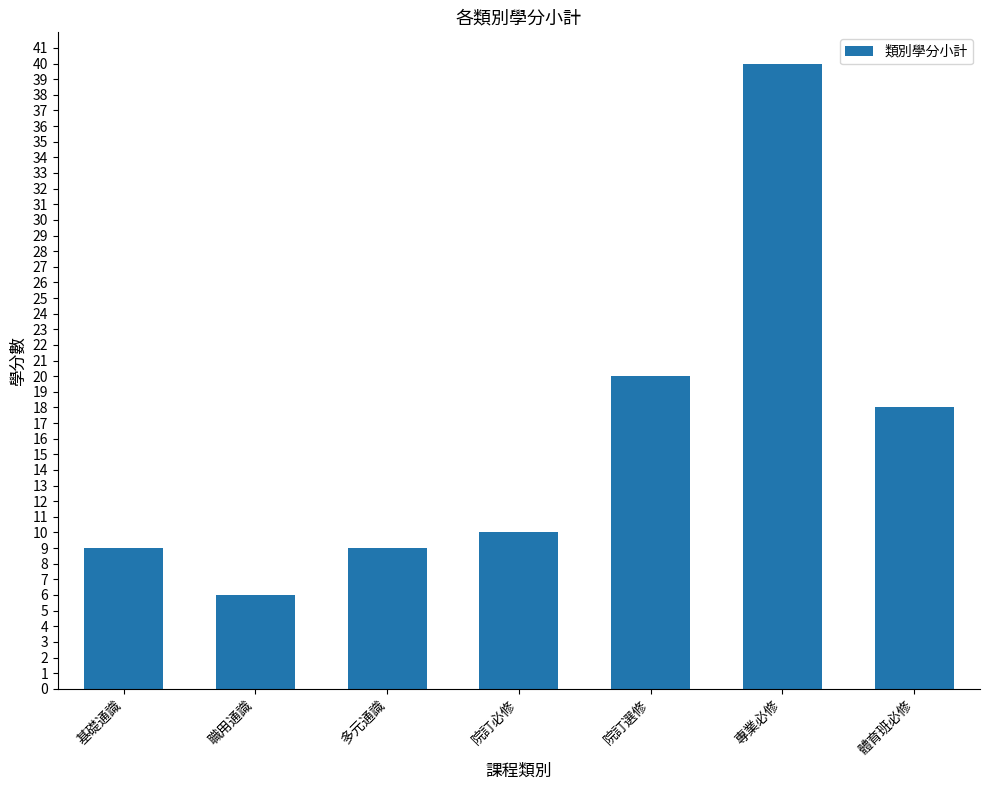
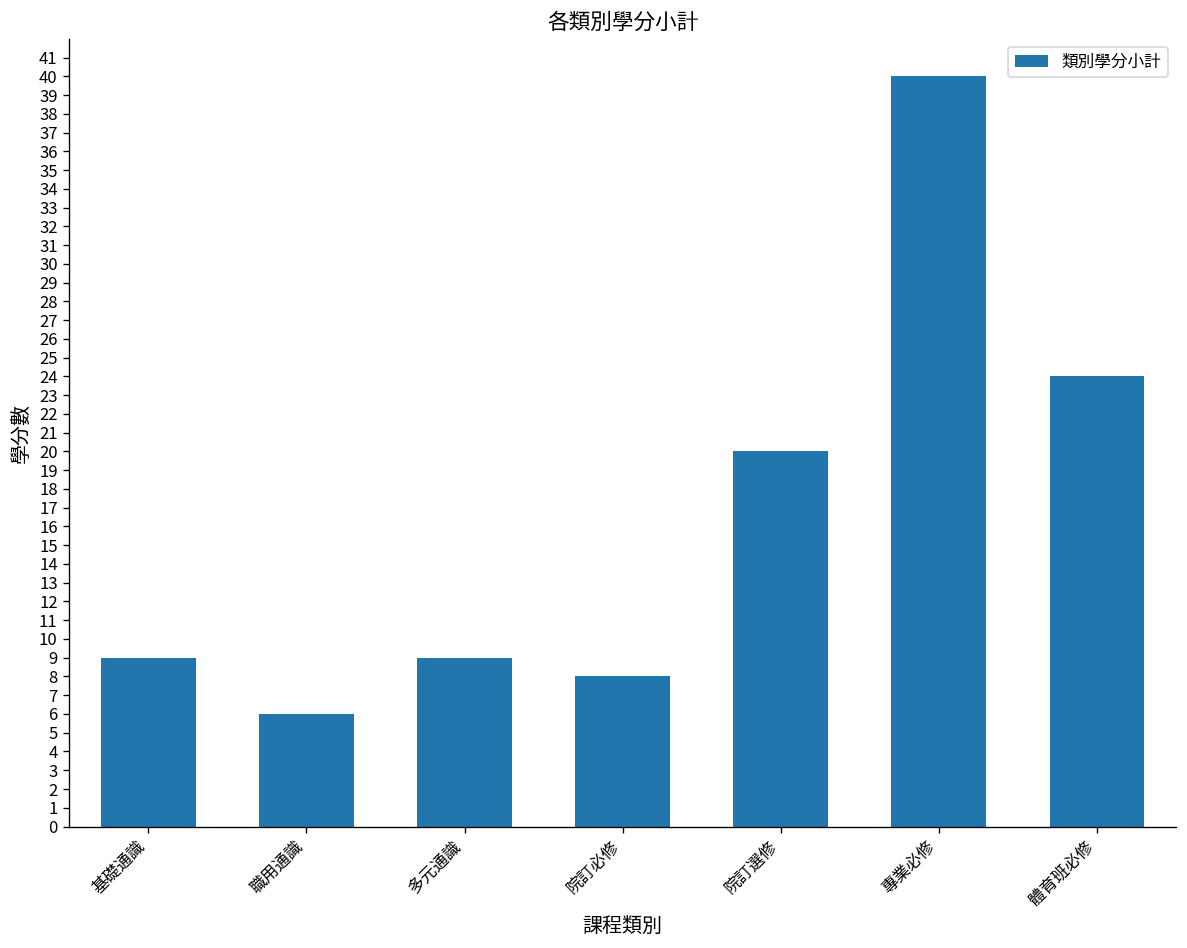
  {
    "基礎通識": 9,
    "職用通識": 6,
    "多元通識": 9,
-   "院訂必修": 10,
+   "院訂必修": 8,
    "院訂選修": 20,
    "專業必修": 40,
-   "體育班必修": 18
+   "體育班必修": 24
  }
